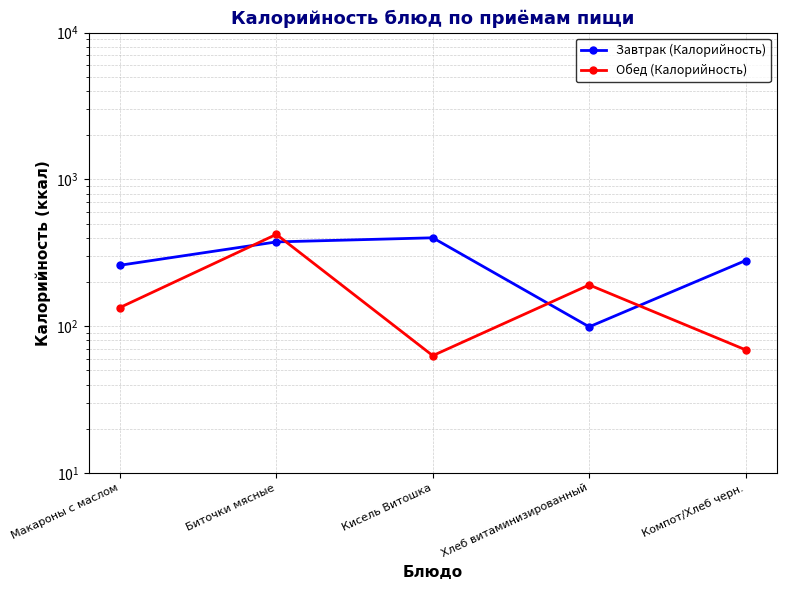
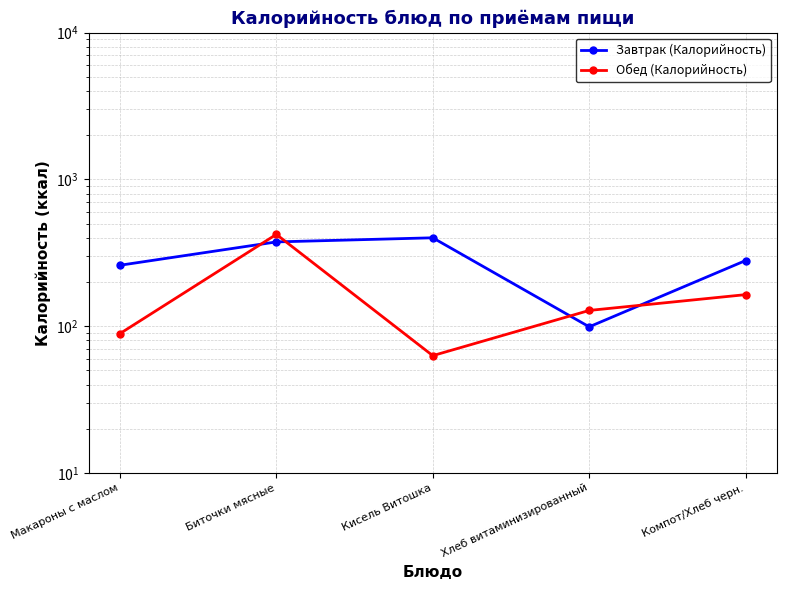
  {
    "Завтрак (Калорийность)": {
      "Макароны с маслом": 260,
      "Биточки мясные": 380,
      "Кисель Витошка": 400,
      "Хлеб витаминизированный": 100,
      "Компот/Хлеб черн.": 280
    },
    "Обед (Калорийность)": {
-     "Макароны с маслом": 130,
+     "Макароны с маслом": 90,
      "Биточки мясные": 420,
      "Кисель Витошка": 63,
-     "Хлеб витаминизированный": 190,
-     "Компот/Хлеб черн.": 70
+     "Хлеб витаминизированный": 130,
+     "Компот/Хлеб черн.": 160
    }
  }
